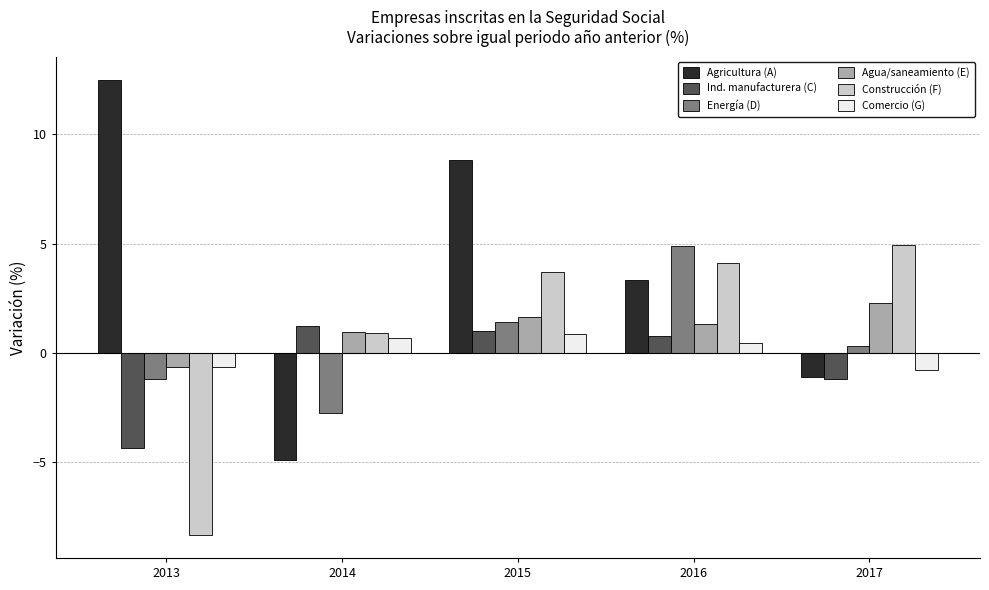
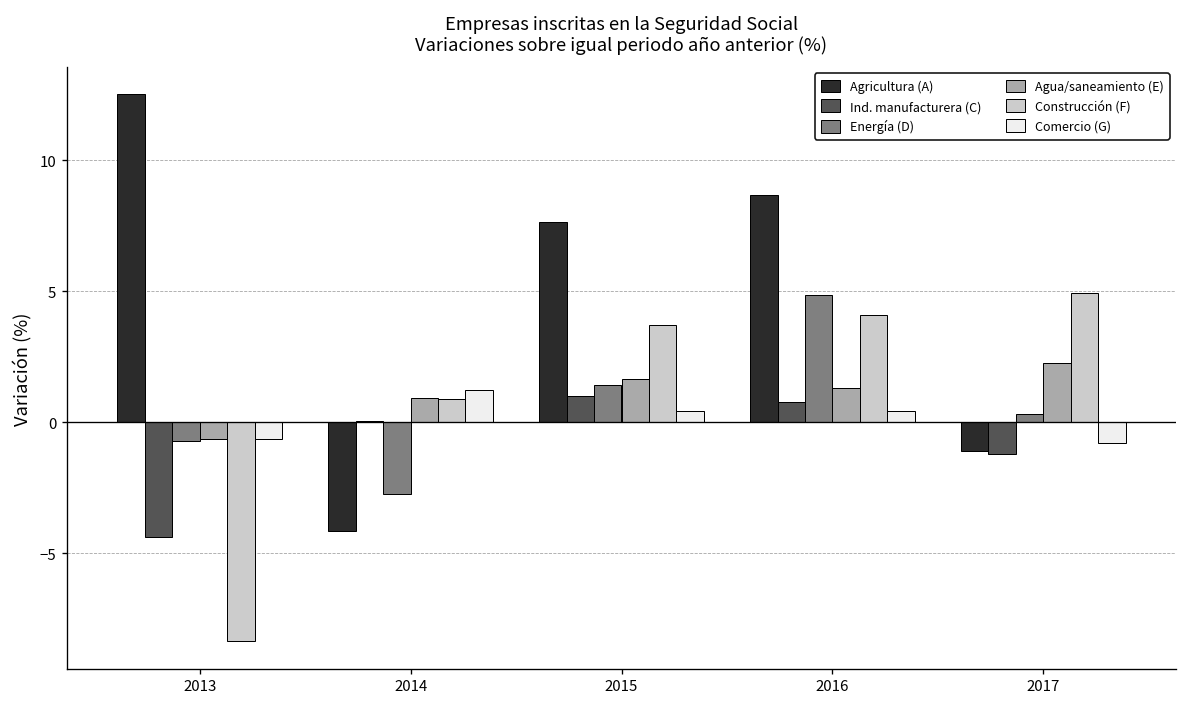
  {
    "Agricultura (A)": {
      "2013": 12.5,
-     "2014": -4.9,
-     "2015": 8.8,
-     "2016": 3.4,
+     "2014": -4.1,
+     "2015": 7.6,
+     "2016": 8.7,
      "2017": -1.1
    },
    "Ind. manufacturera (C)": {
      "2013": -4.4,
-     "2014": 1.2,
+     "2014": 0.1,
      "2015": 1.0,
      "2016": 0.8,
      "2017": -1.2
    },
    "Energía (D)": {
-     "2013": -1.2,
+     "2013": -0.7,
      "2014": -2.7,
      "2015": 1.4,
      "2016": 4.9,
      "2017": 0.3
    },
    "Comercio (G)": {
      "2013": -0.6,
-     "2014": 0.7,
-     "2015": 0.9,
+     "2014": 1.2,
+     "2015": 0.4,
      "2016": 0.4,
      "2017": -0.8
    }
  }
